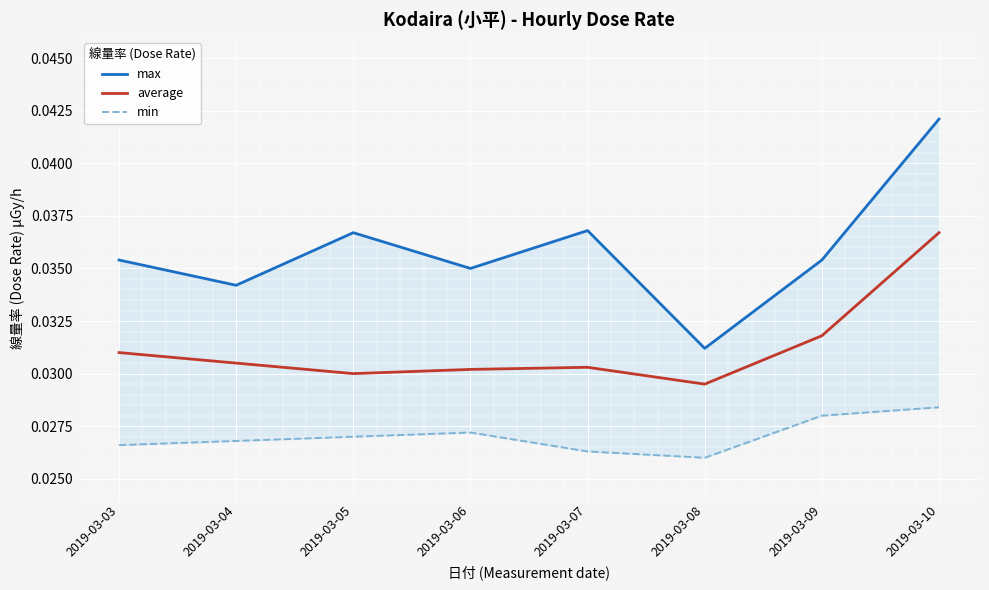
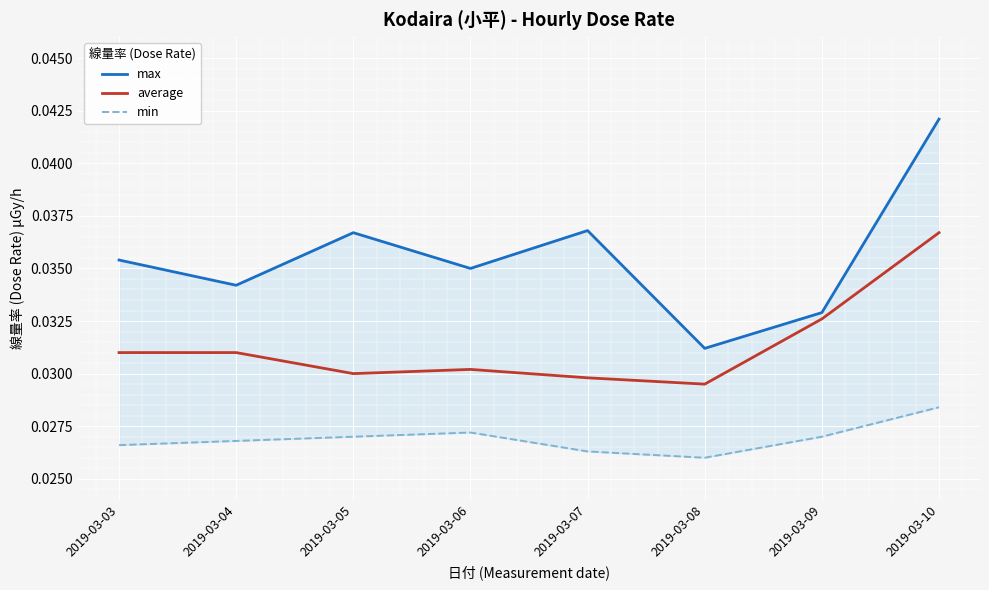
  {
    "max": {
      "2019-03-03": 0.0354,
      "2019-03-04": 0.0342,
      "2019-03-05": 0.0367,
      "2019-03-06": 0.0350,
      "2019-03-07": 0.0368,
      "2019-03-08": 0.0312,
-     "2019-03-09": 0.0354,
+     "2019-03-09": 0.0329,
      "2019-03-10": 0.0421
    },
    "average": {
      "2019-03-03": 0.0310,
-     "2019-03-04": 0.0305,
+     "2019-03-04": 0.0310,
      "2019-03-05": 0.0300,
      "2019-03-06": 0.0302,
-     "2019-03-07": 0.0303,
+     "2019-03-07": 0.0298,
      "2019-03-08": 0.0295,
-     "2019-03-09": 0.0318,
+     "2019-03-09": 0.0326,
      "2019-03-10": 0.0367
    },
    "min": {
      "2019-03-03": 0.0266,
      "2019-03-04": 0.0268,
      "2019-03-05": 0.027,
      "2019-03-06": 0.0272,
      "2019-03-07": 0.0263,
      "2019-03-08": 0.026,
-     "2019-03-09": 0.028,
+     "2019-03-09": 0.027,
      "2019-03-10": 0.0284
    }
  }
